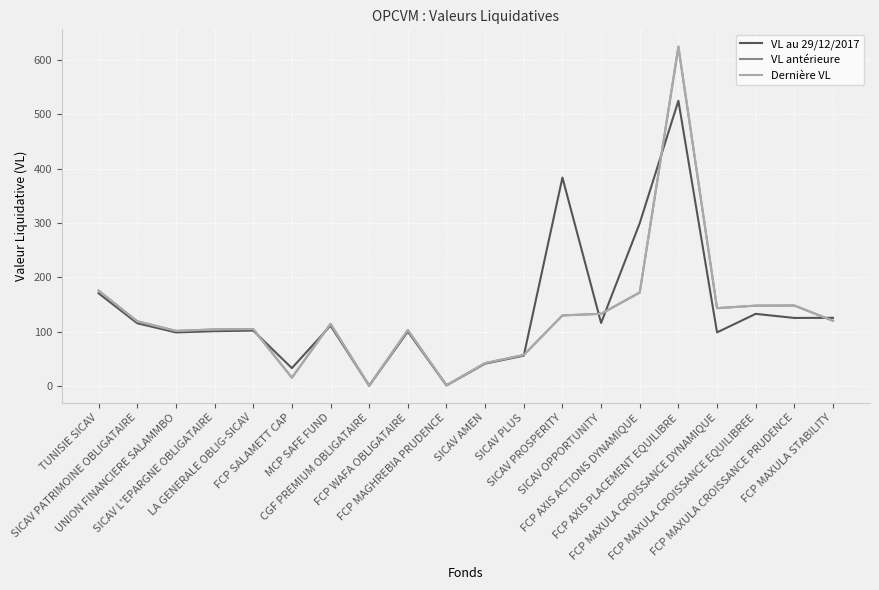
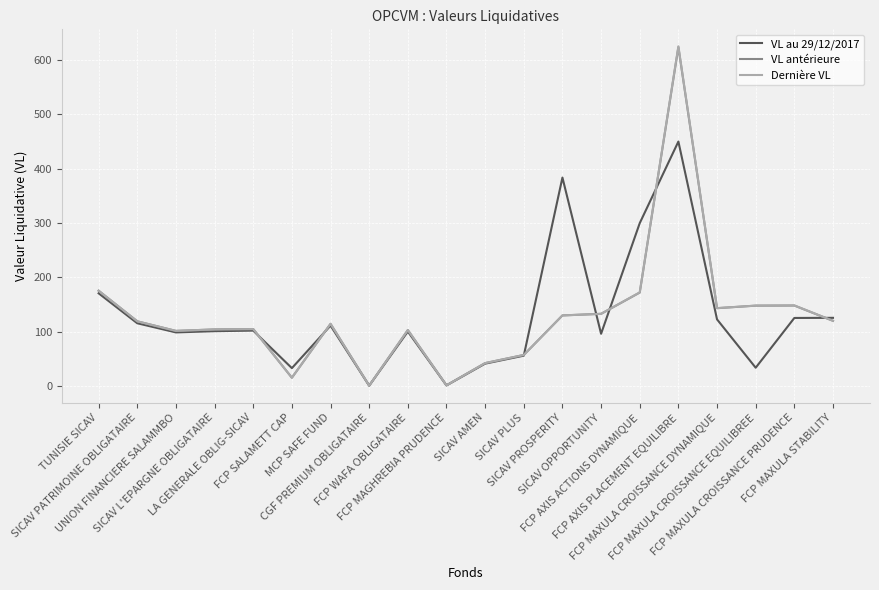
  {
    "VL au 29/12/2017": {
      "TUNISIE SICAV": 170,
      "FCP SALAMETT CAP": 30,
      "SICAV PROSPERITY": 380,
-     "SICAV OPPORTUNITY": 120,
+     "SICAV OPPORTUNITY": 100,
      "FCP AXIS ACTIONS DYNAMIQUE": 300,
-     "FCP AXIS PLACEMENT EQUILIBRE": 520,
-     "FCP MAXULA CROISSANCE DYNAMIQUE": 100,
-     "FCP MAXULA CROISSANCE EQUILIBREE": 130,
+     "FCP AXIS PLACEMENT EQUILIBRE": 450,
+     "FCP MAXULA CROISSANCE DYNAMIQUE": 120,
+     "FCP MAXULA CROISSANCE EQUILIBREE": 30,
      "FCP MAXULA CROISSANCE PRUDENCE": 130,
      "FCP MAXULA STABILITY": 130
    }
  }
